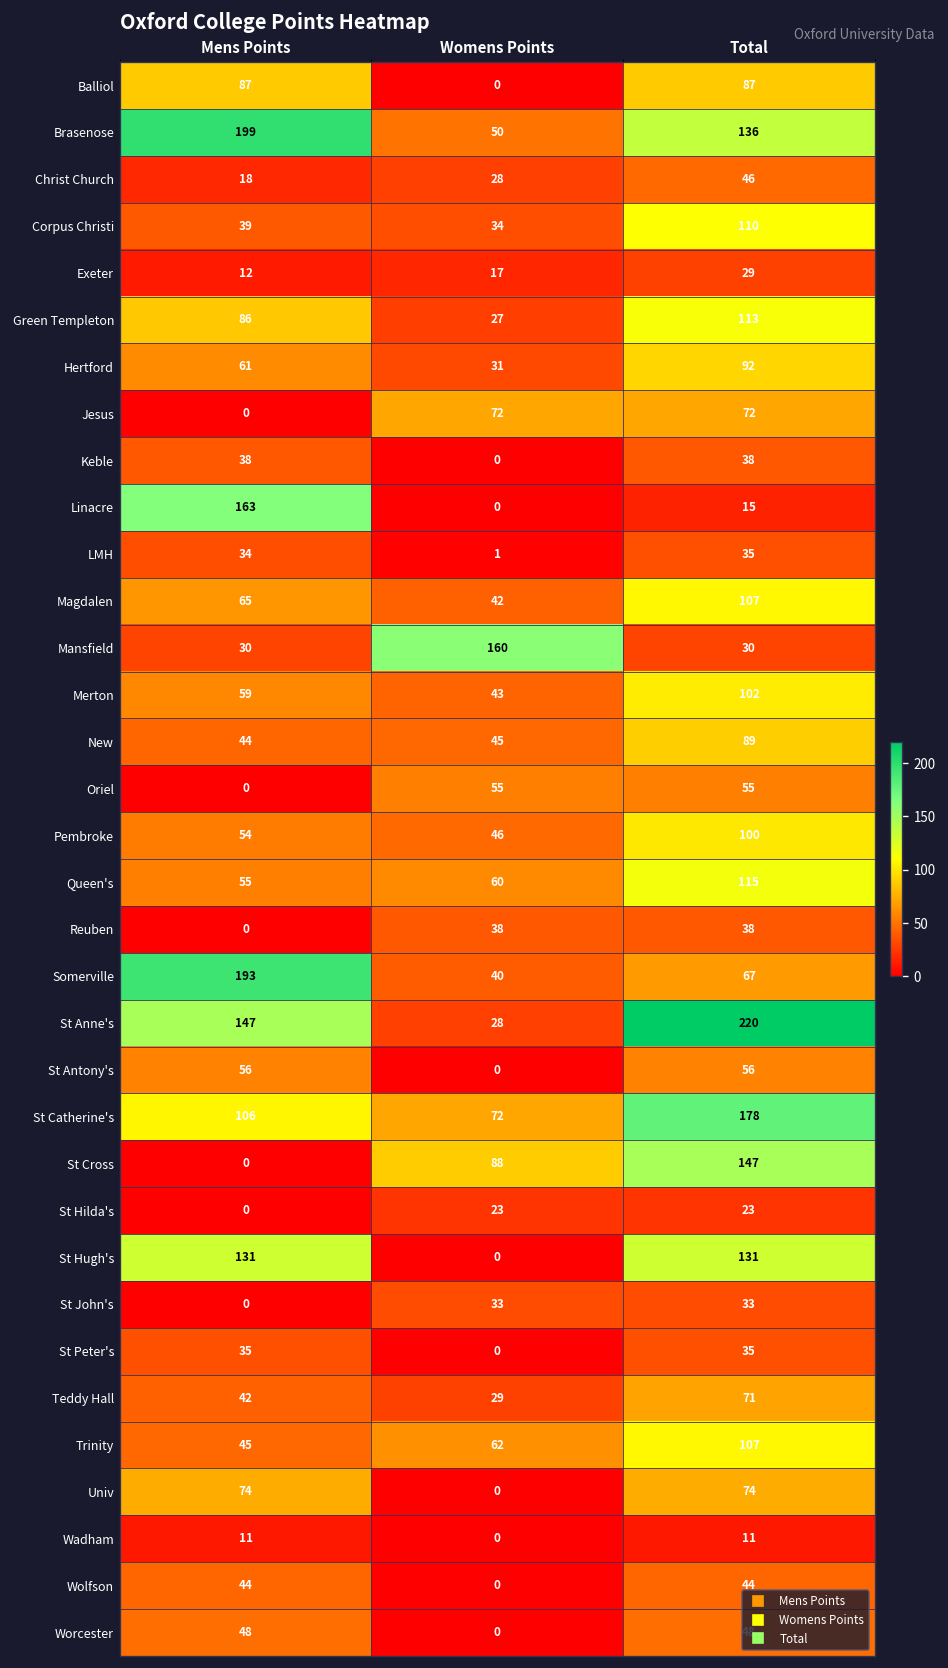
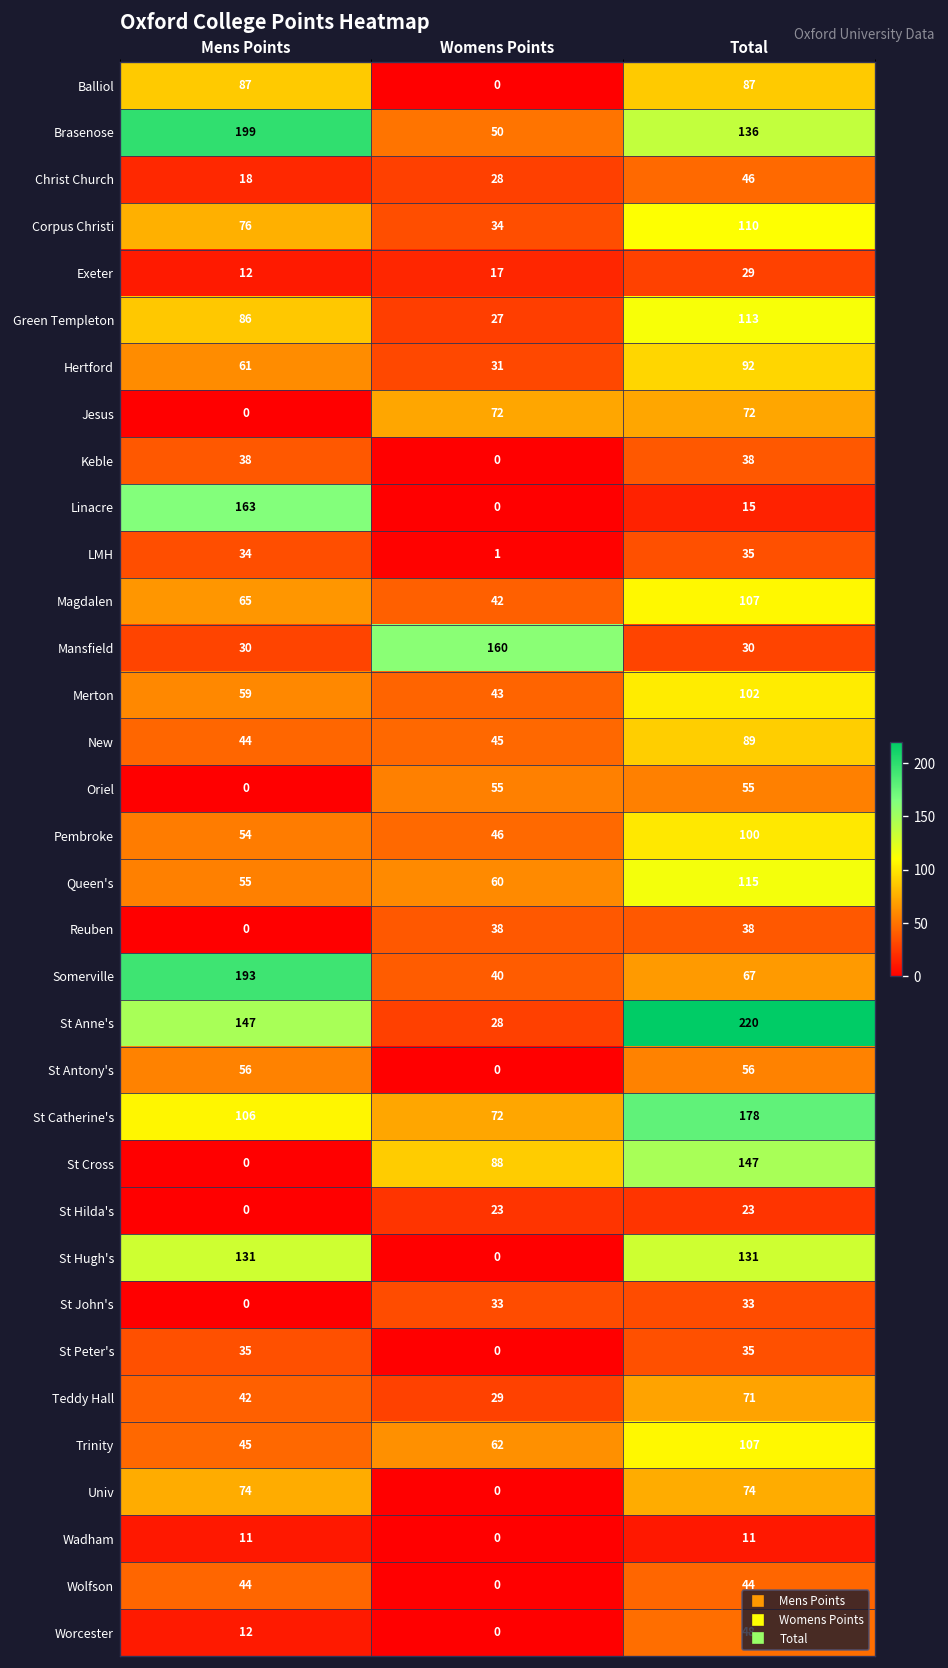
  {
    "Balliol": {
      "Mens Points": 87,
      "Womens Points": 0,
      "Total": 87
    },
    "Brasenose": {
      "Mens Points": 199,
      "Womens Points": 50,
      "Total": 136
    },
    "Christ Church": {
      "Mens Points": 18,
      "Womens Points": 28,
      "Total": 46
    },
    "Corpus Christi": {
-     "Mens Points": 39,
+     "Mens Points": 76,
      "Womens Points": 34,
      "Total": 110
    },
    "Exeter": {
      "Mens Points": 12,
      "Womens Points": 17,
      "Total": 29
    },
    "Green Templeton": {
      "Mens Points": 86,
      "Womens Points": 27,
      "Total": 113
    },
    "Hertford": {
      "Mens Points": 61,
      "Womens Points": 31,
      "Total": 92
    },
    "Jesus": {
      "Mens Points": 0,
      "Womens Points": 72,
      "Total": 72
    },
    "Keble": {
      "Mens Points": 38,
      "Womens Points": 0,
      "Total": 38
    },
    "Linacre": {
      "Mens Points": 163,
      "Womens Points": 0,
      "Total": 15
    },
    "LMH": {
      "Mens Points": 34,
      "Womens Points": 1,
      "Total": 35
    },
    "Magdalen": {
      "Mens Points": 65,
      "Womens Points": 42,
      "Total": 107
    },
    "Mansfield": {
      "Mens Points": 30,
      "Womens Points": 160,
      "Total": 30
    },
    "Merton": {
      "Mens Points": 59,
      "Womens Points": 43,
      "Total": 102
    },
    "New": {
      "Mens Points": 44,
      "Womens Points": 45,
      "Total": 89
    },
    "Oriel": {
      "Mens Points": 0,
      "Womens Points": 55,
      "Total": 55
    },
    "Pembroke": {
      "Mens Points": 54,
      "Womens Points": 46,
      "Total": 100
    },
    "Queen's": {
      "Mens Points": 55,
      "Womens Points": 60,
      "Total": 115
    },
    "Reuben": {
      "Mens Points": 0,
      "Womens Points": 38,
      "Total": 38
    },
    "Somerville": {
      "Mens Points": 193,
      "Womens Points": 40,
      "Total": 67
    },
    "St Anne's": {
      "Mens Points": 147,
      "Womens Points": 28,
      "Total": 220
    },
    "St Antony's": {
      "Mens Points": 56,
      "Womens Points": 0,
      "Total": 56
    },
    "St Catherine's": {
      "Mens Points": 106,
      "Womens Points": 72,
      "Total": 178
    },
    "St Cross": {
      "Mens Points": 0,
      "Womens Points": 88,
      "Total": 147
    },
    "St Hilda's": {
      "Mens Points": 0,
      "Womens Points": 23,
      "Total": 23
    },
    "St Hugh's": {
      "Mens Points": 131,
      "Womens Points": 0,
      "Total": 131
    },
    "St John's": {
      "Mens Points": 0,
      "Womens Points": 33,
      "Total": 33
    },
    "St Peter's": {
      "Mens Points": 35,
      "Womens Points": 0,
      "Total": 35
    },
    "Teddy Hall": {
      "Mens Points": 42,
      "Womens Points": 29,
      "Total": 71
    },
    "Trinity": {
      "Mens Points": 45,
      "Womens Points": 62,
      "Total": 107
    },
    "Univ": {
      "Mens Points": 74,
      "Womens Points": 0,
      "Total": 74
    },
    "Wadham": {
      "Mens Points": 11,
      "Womens Points": 0,
      "Total": 11
    },
    "Wolfson": {
      "Mens Points": 44,
      "Womens Points": 0,
      "Total": 44
    },
    "Worcester": {
-     "Mens Points": 48,
+     "Mens Points": 12,
      "Womens Points": 0
    }
  }
